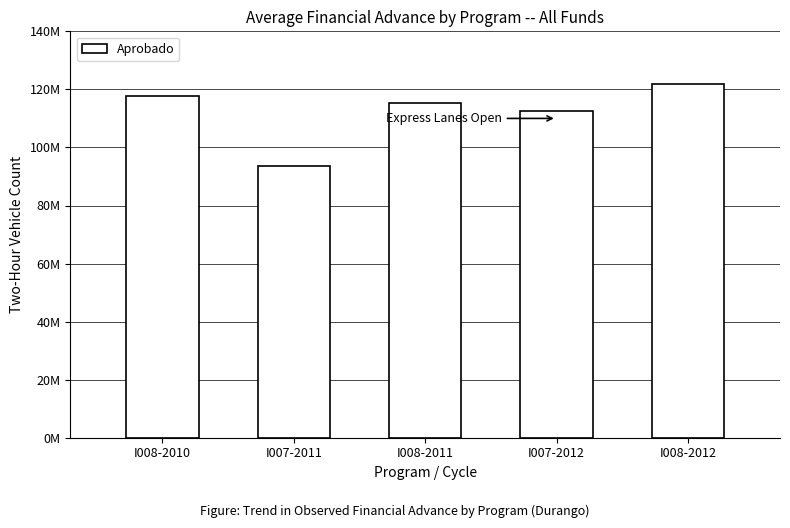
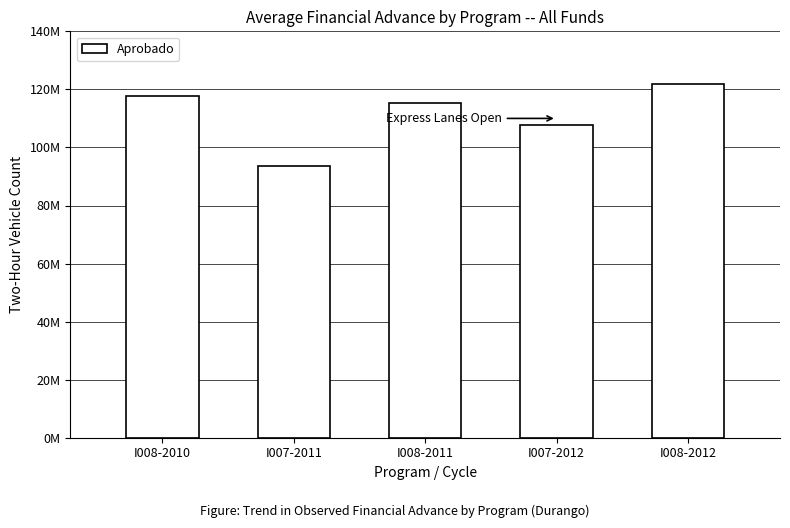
  {
    "I008-2010": 118000000,
    "I007-2011": 94000000,
    "I008-2011": 115000000,
-   "I007-2012": 113000000,
+   "I007-2012": 108000000,
    "I008-2012": 122000000
  }
